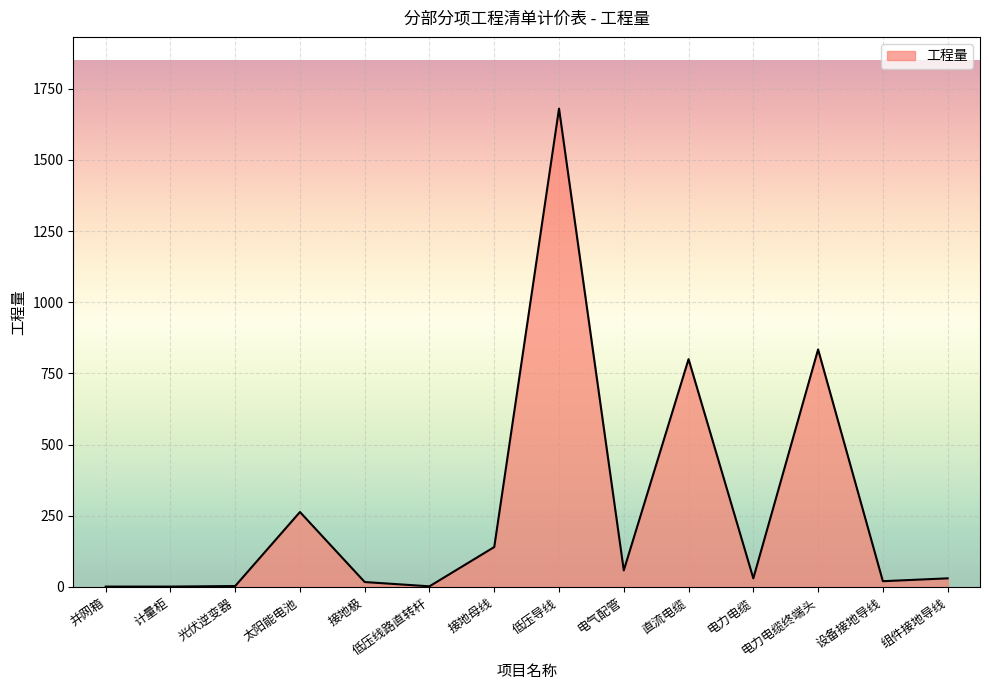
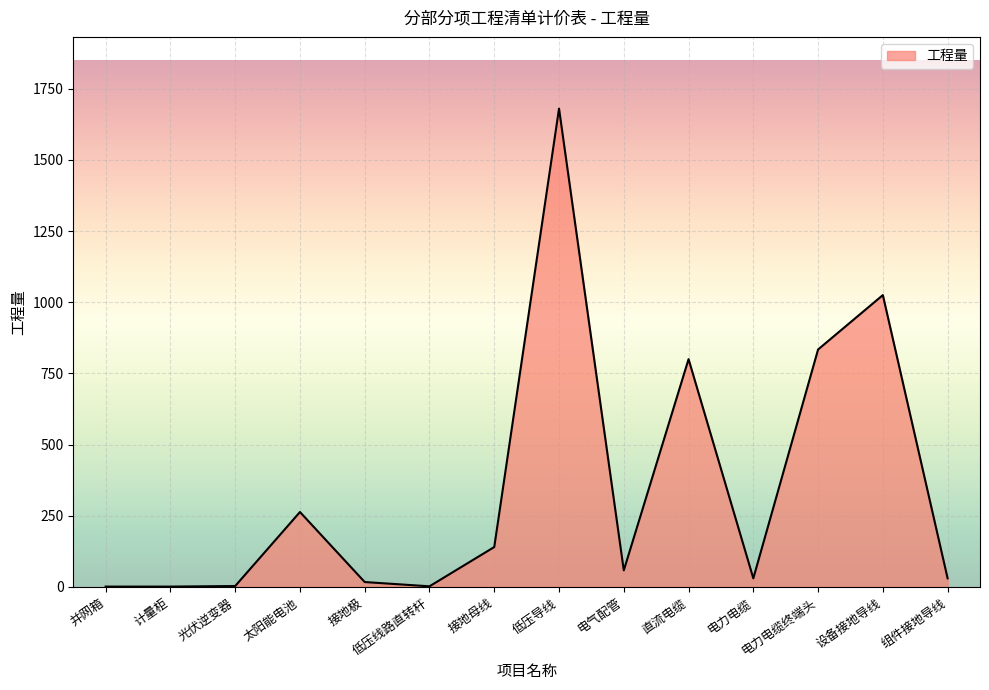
  {
    "并网箱": 0,
    "计量柜": 0,
    "光伏逆变器": 0,
    "太阳能电池": 260,
    "接地极": 20,
    "低压线路直转杆": 0,
    "接地母线": 140,
    "低压导线": 1680,
    "电气配管": 60,
    "直流电缆": 800,
    "电力电缆": 30,
    "电力电缆终端头": 830,
-   "设备接地导线": 20,
+   "设备接地导线": 1030,
    "组件接地导线": 30
  }
